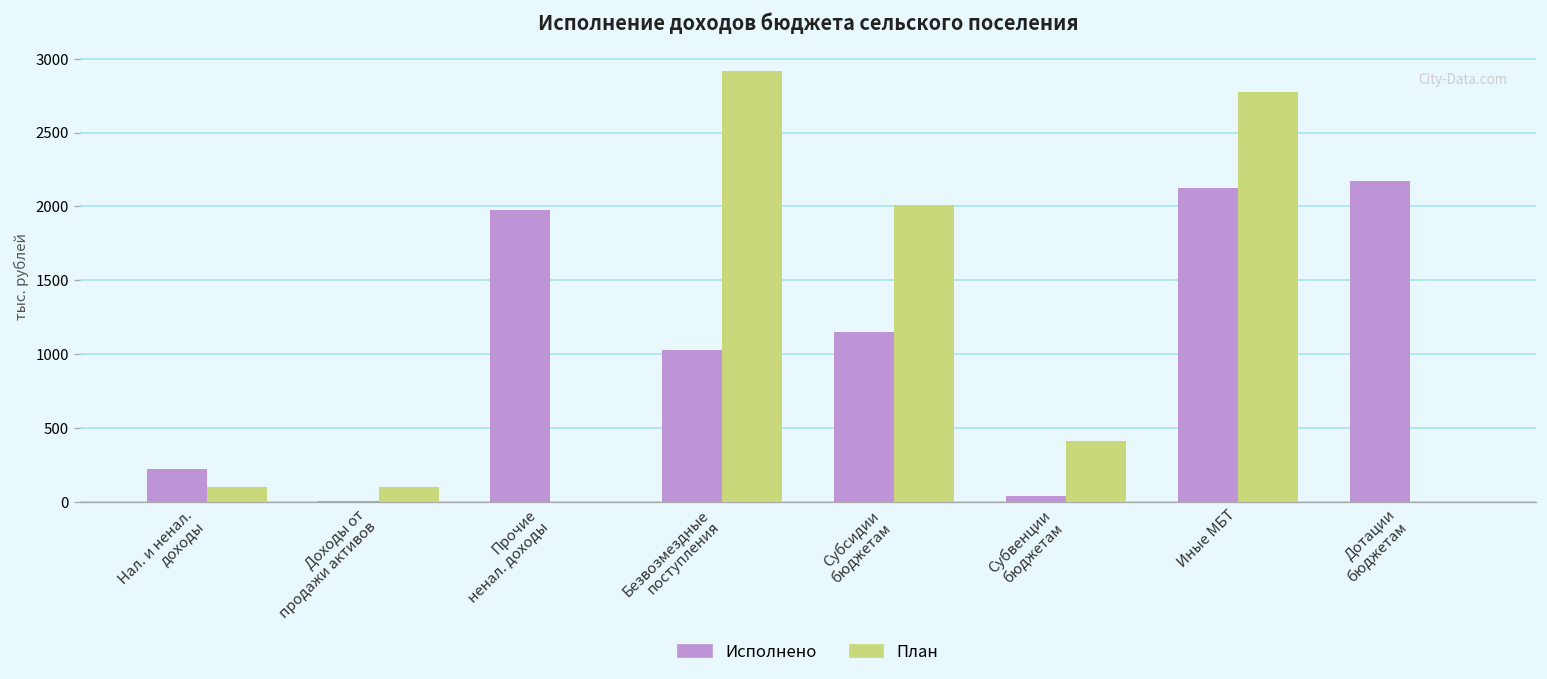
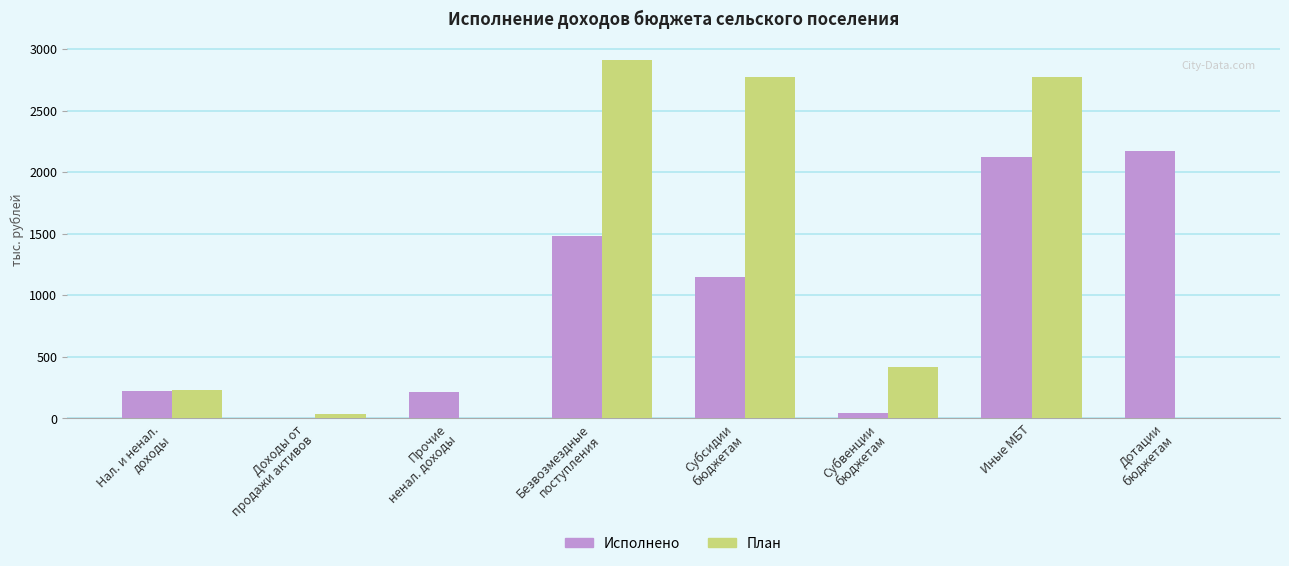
  {
    "Исполнено": {
      "Нал. и ненал. доходы": 220,
-     "Прочие ненал. доходы": 1970,
-     "Безвозмездные поступления": 1030,
+     "Прочие ненал. доходы": 220,
+     "Безвозмездные поступления": 1480,
      "Субсидии бюджетам": 1150,
      "Субвенции бюджетам": 40,
      "Иные МБТ": 2130,
      "Дотации бюджетам": 2170
    },
    "План": {
-     "Нал. и ненал. доходы": 100,
-     "Доходы от продажи активов": 100,
+     "Нал. и ненал. доходы": 230,
+     "Доходы от продажи активов": 40,
      "Прочие ненал. доходы": 0,
      "Безвозмездные поступления": 2910,
-     "Субсидии бюджетам": 2010,
+     "Субсидии бюджетам": 2770,
      "Субвенции бюджетам": 410,
      "Иные МБТ": 2780
    }
  }
